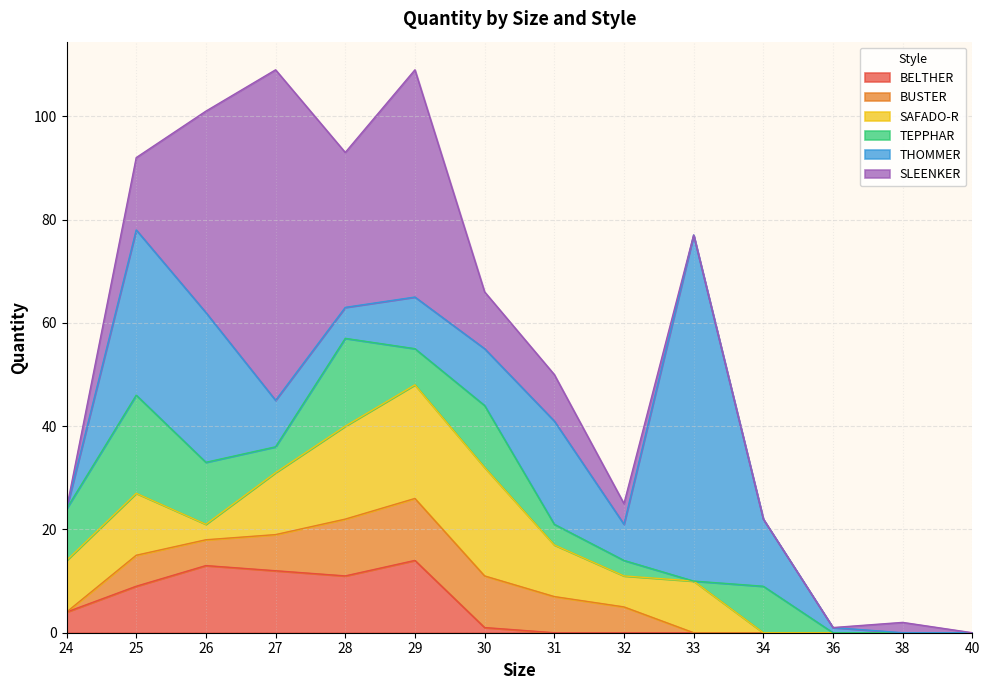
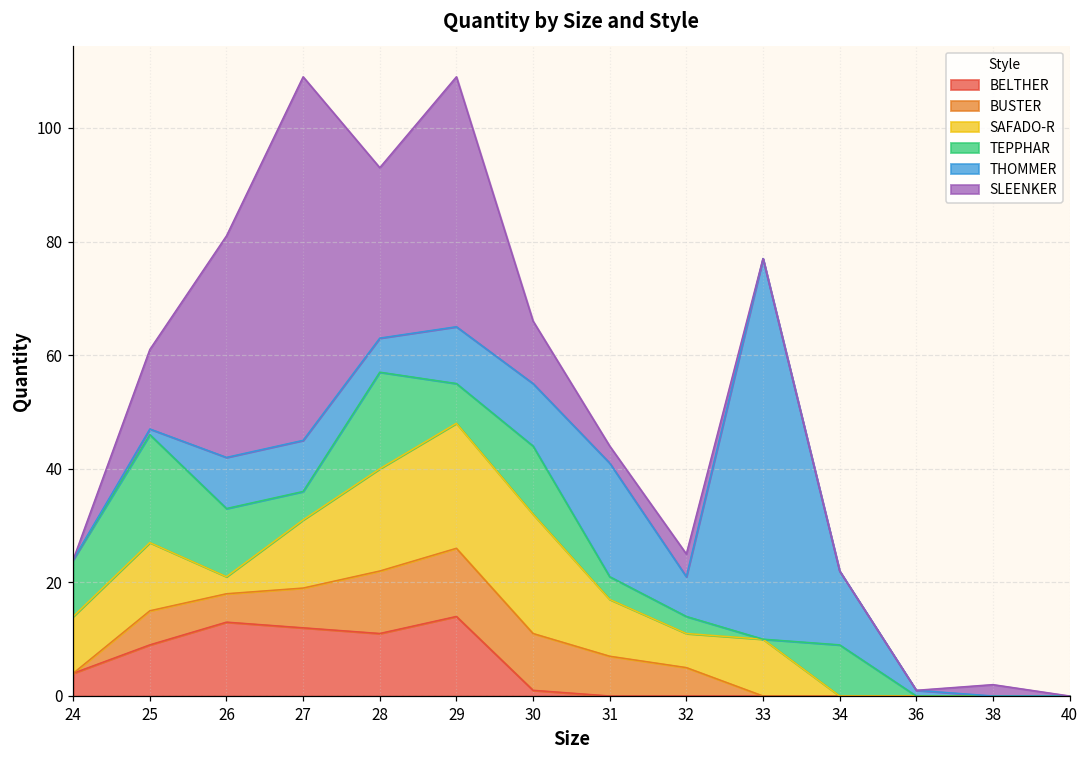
  {
    "SAFADO-R": {
      "24": 10,
      "25": 12,
      "26": 3,
      "27": 12,
      "28": 18,
      "29": 22,
      "30": 21,
      "31": 10,
      "32": 6
    },
    "TEPPHAR": {
      "25": 19,
      "26": 12,
      "27": 5,
      "28": 17,
      "29": 7,
      "30": 12,
      "31": 4,
      "32": 3,
      "34": 9
    },
    "THOMMER": {
-     "25": 32,
-     "26": 29,
+     "25": 1,
+     "26": 9,
      "27": 9,
      "28": 6,
      "29": 10,
      "30": 11,
      "31": 20,
      "32": 7
    },
    "SLEENKER": {
      "25": 14,
      "26": 39,
      "27": 64,
      "28": 30,
      "29": 44,
      "30": 11,
-     "31": 9,
+     "31": 3,
      "32": 4,
      "38": 2
    }
  }
